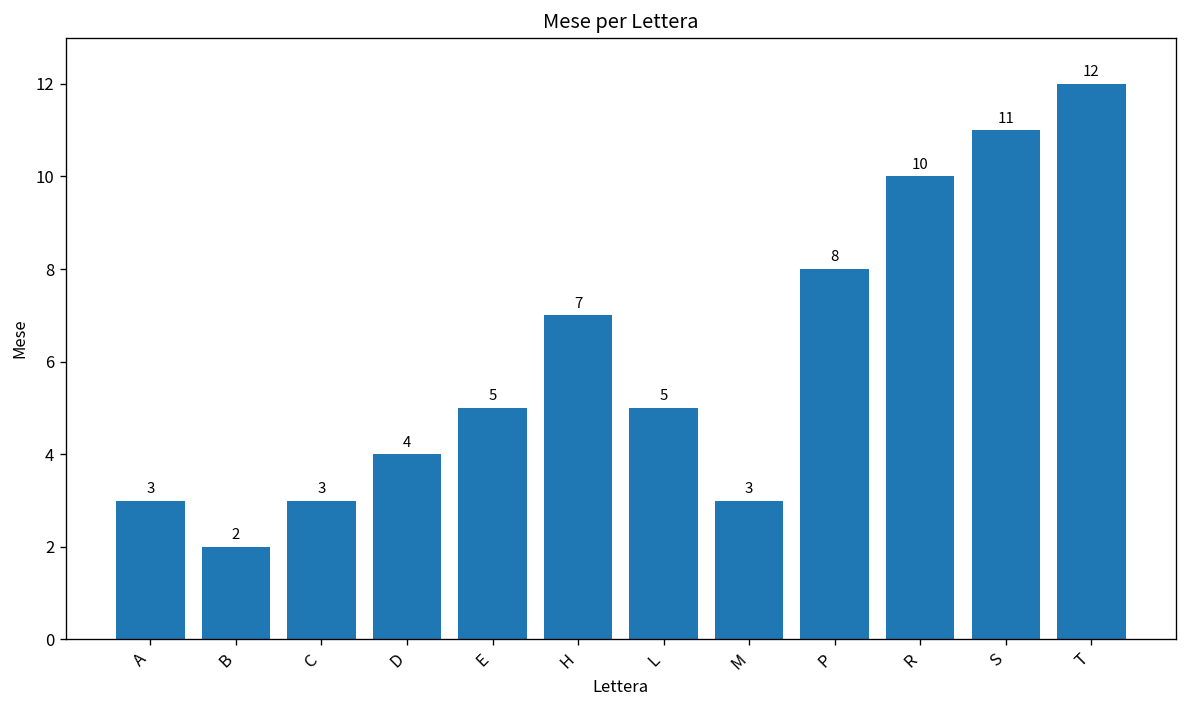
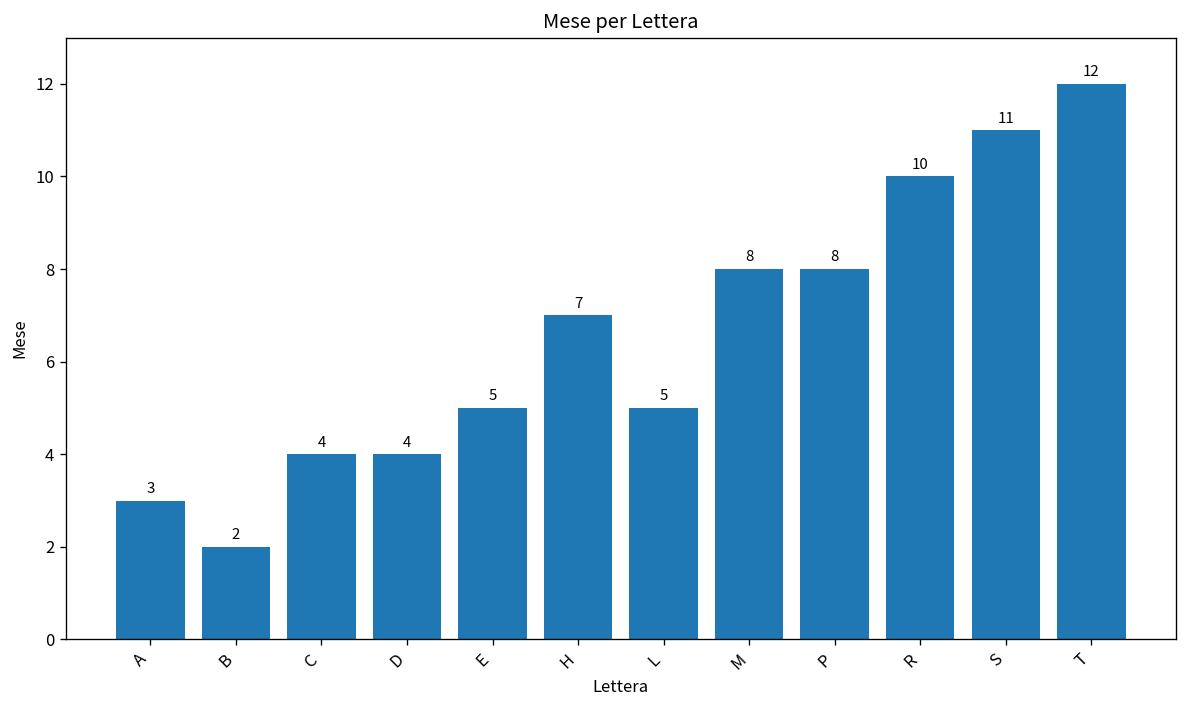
  {
    "A": 3,
    "B": 2,
-   "C": 3,
+   "C": 4,
    "D": 4,
    "E": 5,
    "H": 7,
    "L": 5,
-   "M": 3,
+   "M": 8,
    "P": 8,
    "R": 10,
    "S": 11,
    "T": 12
  }
